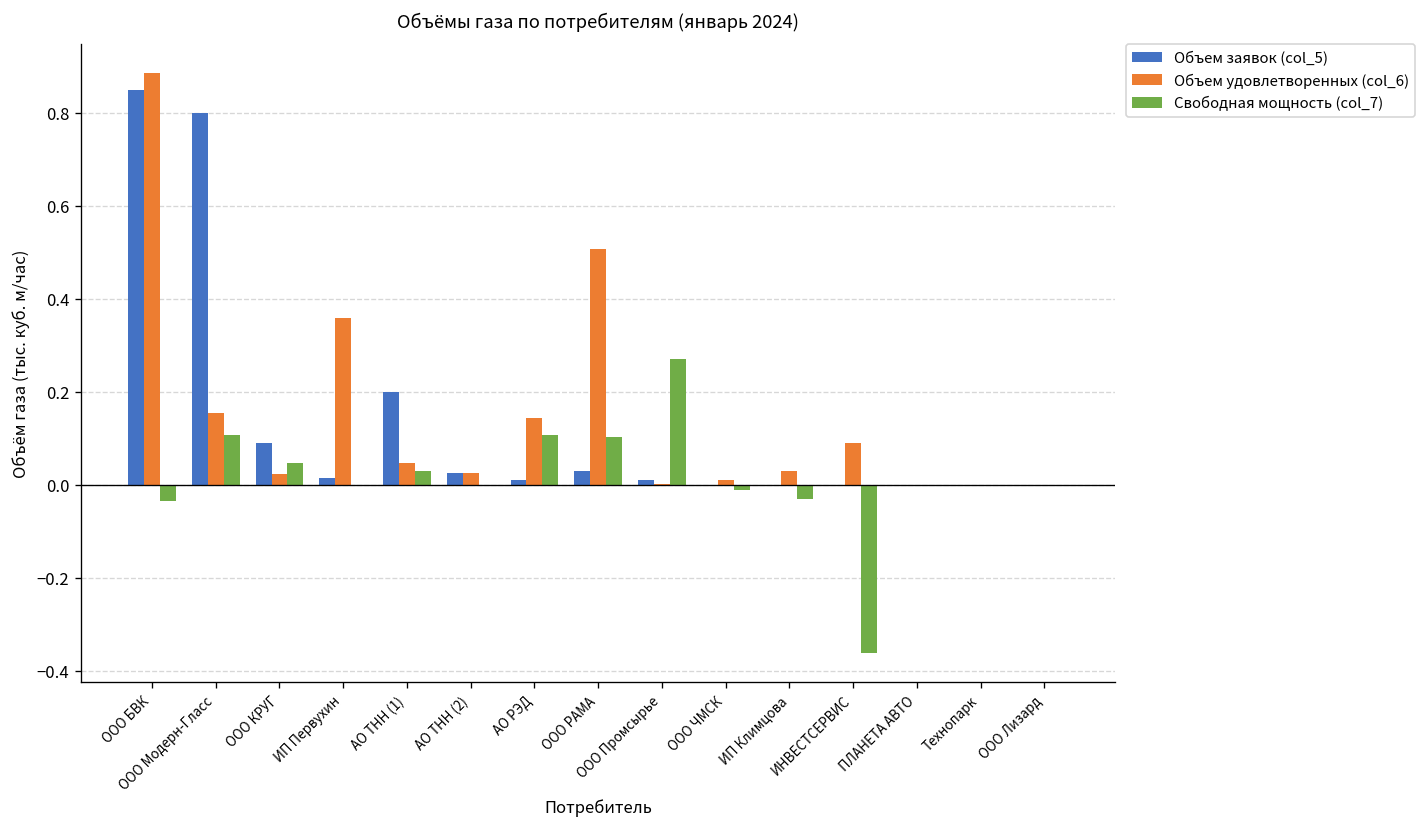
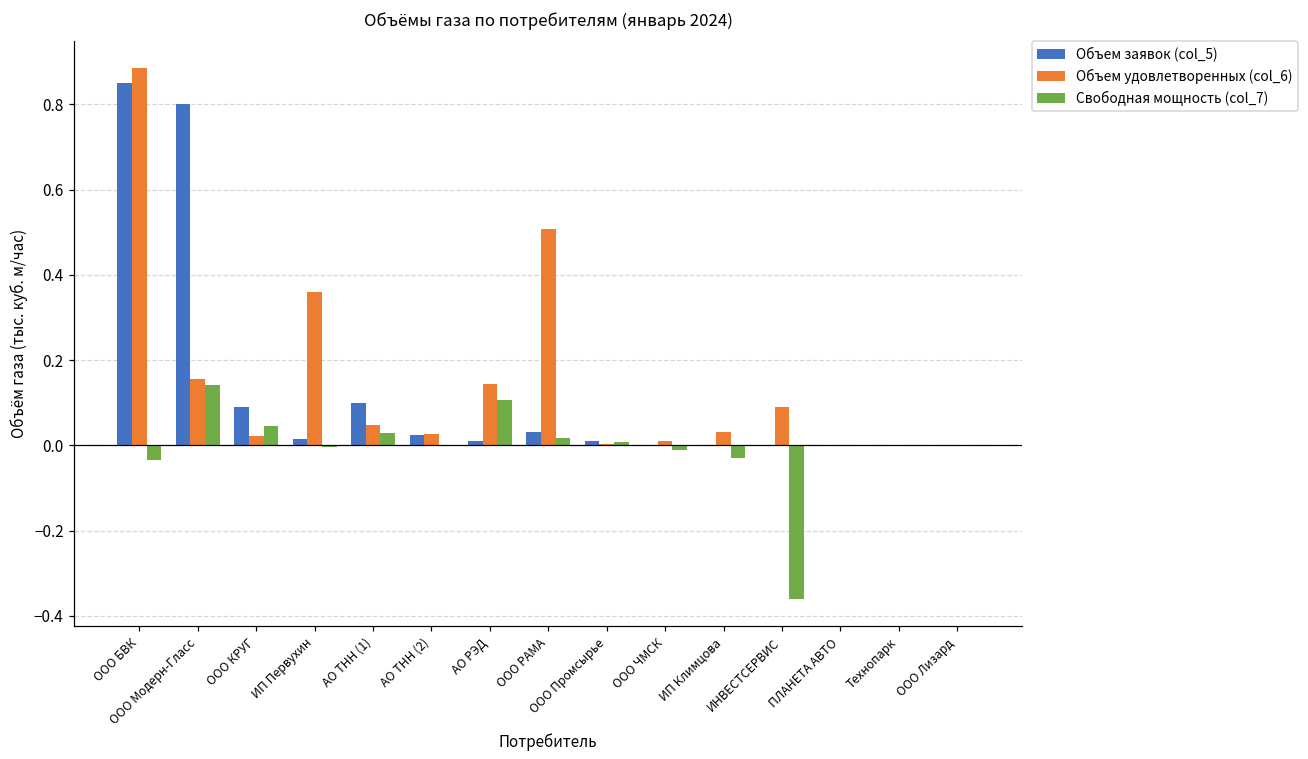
  {
    "Объем заявок (col_5)": {
      "ООО БВК": 0.85,
      "ООО Модерн-Гласс": 0.8,
      "ООО КРУГ": 0.09,
      "ИП Первухин": 0.01,
-     "АО ТНН (1)": 0.2,
+     "АО ТНН (1)": 0.1,
      "АО ТНН (2)": 0.03,
      "АО РЭД": 0.01,
      "ООО РАМА": 0.03,
      "ООО Промсырье": 0.01,
      "ООО ЧМСК": 0.0,
      "ИП Климцова": 0.0,
      "ИНВЕСТСЕРВИС": 0.0,
      "ПЛАНЕТА АВТО": 0.0,
      "Технопарк": 0.0,
      "ООО Лизард": 0.0
    },
    "Объем удовлетворенных (col_6)": {
      "ООО БВК": 0.89,
      "ООО Модерн-Гласс": 0.15,
      "ООО КРУГ": 0.02,
      "ИП Первухин": 0.36,
      "АО ТНН (1)": 0.05,
      "АО ТНН (2)": 0.03,
      "АО РЭД": 0.14,
      "ООО РАМА": 0.51,
      "ООО ЧМСК": 0.01,
      "ИП Климцова": 0.03,
      "ИНВЕСТСЕРВИС": 0.09,
      "ПЛАНЕТА АВТО": 0.00,
      "Технопарк": 0.00,
      "ООО Лизард": 0.00
    },
    "Свободная мощность (col_7)": {
      "ООО БВК": -0.04,
-     "ООО Модерн-Гласс": 0.11,
+     "ООО Модерн-Гласс": 0.14,
      "ООО КРУГ": 0.05,
      "АО ТНН (1)": 0.03,
      "АО ТНН (2)": 0.00,
      "АО РЭД": 0.11,
-     "ООО РАМА": 0.10,
-     "ООО Промсырье": 0.27,
+     "ООО РАМА": 0.02,
+     "ООО Промсырье": 0.01,
      "ООО ЧМСК": -0.01,
      "ИП Климцова": -0.03,
      "ИНВЕСТСЕРВИС": -0.36,
      "ПЛАНЕТА АВТО": 0.00,
      "Технопарк": 0.00,
      "ООО Лизард": 0.00
    }
  }
